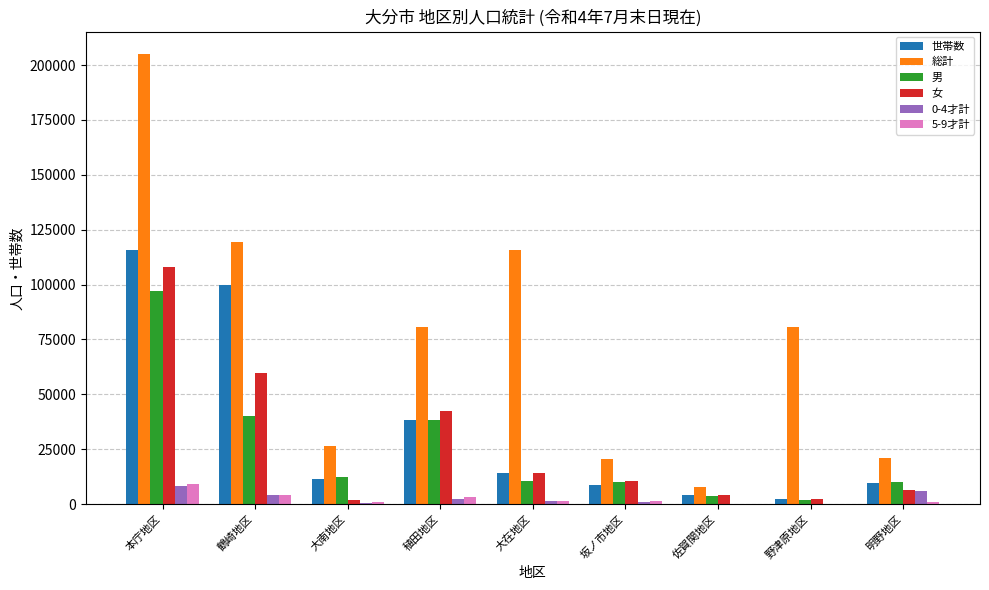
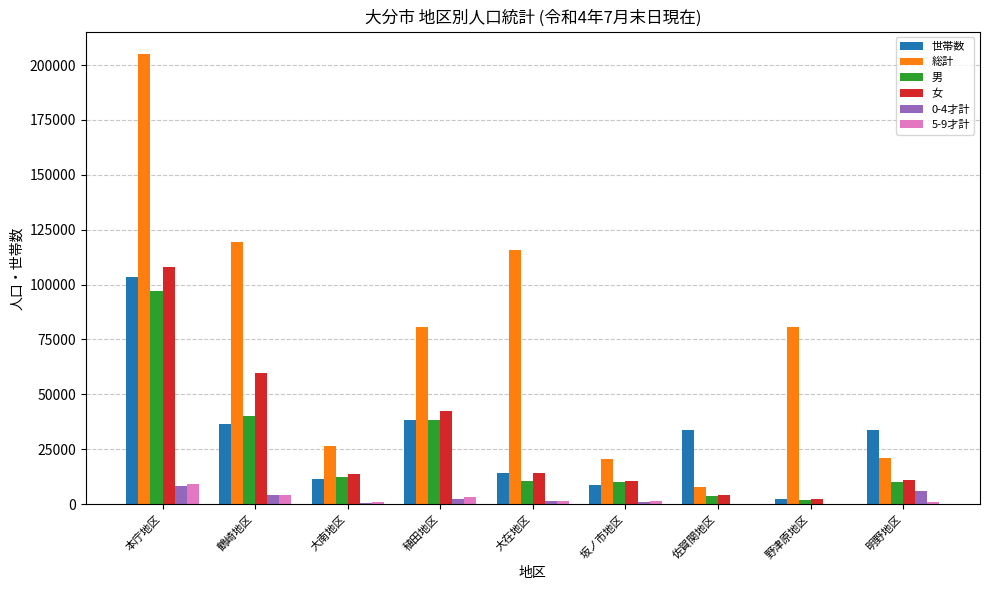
  {
    "世帯数": {
-     "本庁地区": 116000,
-     "鶴崎地区": 100000,
+     "本庁地区": 104000,
+     "鶴崎地区": 37000,
      "大南地区": 12000,
      "稙田地区": 38000,
      "大在地区": 14000,
      "坂ノ市地区": 9000,
-     "佐賀関地区": 4000,
+     "佐賀関地区": 34000,
      "野津原地区": 2000,
-     "明野地区": 10000
+     "明野地区": 34000
    },
    "総計": {
      "本庁地区": 205000,
      "鶴崎地区": 119000,
      "大南地区": 26000,
      "稙田地区": 80000,
      "大在地区": 116000,
      "坂ノ市地区": 21000,
      "佐賀関地区": 8000,
      "野津原地区": 81000,
      "明野地区": 21000
    },
    "男": {
      "本庁地区": 97000,
      "鶴崎地区": 40000,
      "大南地区": 13000,
      "稙田地区": 38000,
      "大在地区": 11000,
      "坂ノ市地区": 10000,
      "佐賀関地区": 4000,
      "野津原地区": 2000,
      "明野地区": 10000
    },
    "女": {
      "本庁地区": 108000,
      "鶴崎地区": 60000,
-     "大南地区": 2000,
+     "大南地区": 14000,
      "稙田地区": 42000,
      "大在地区": 14000,
      "坂ノ市地区": 10000,
      "佐賀関地区": 4000,
      "野津原地区": 2000,
-     "明野地区": 6000
+     "明野地区": 11000
    },
    "0-4才計": {
      "本庁地区": 8000,
      "鶴崎地区": 4000,
      "稙田地区": 3000,
      "大在地区": 1000,
      "明野地区": 6000
    },
    "5-9才計": {
      "本庁地区": 9000,
      "鶴崎地区": 4000,
      "稙田地区": 3000,
      "大在地区": 2000,
      "坂ノ市地区": 1000
    }
  }
